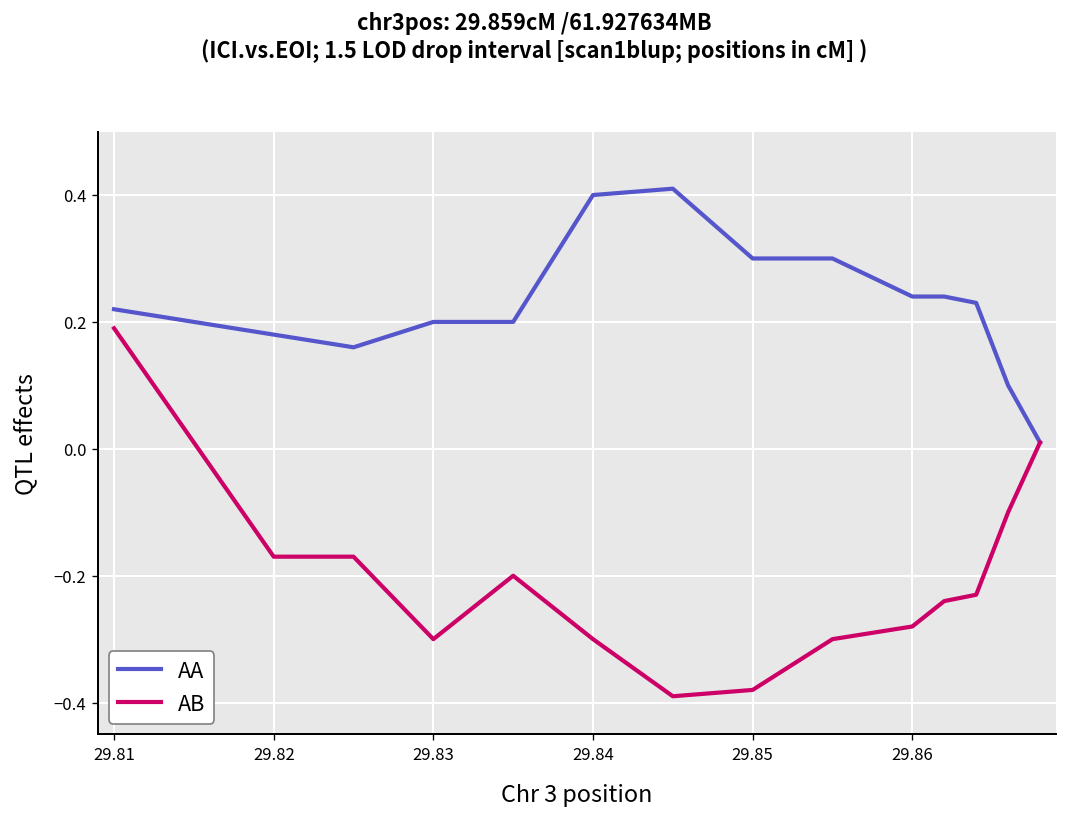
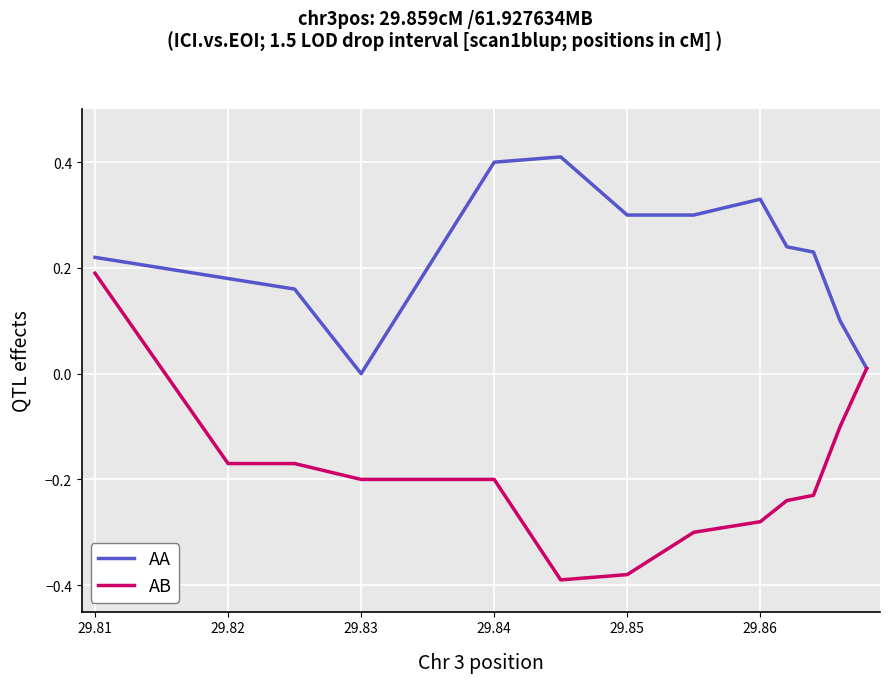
  {
    "AA": {
      "29.81": 0.22,
      "29.82": 0.18,
-     "29.83": 0.2,
+     "29.83": 0.0,
      "29.84": 0.40,
      "29.85": 0.30,
-     "29.86": 0.24
+     "29.86": 0.33
    },
    "AB": {
      "29.81": 0.19,
      "29.82": -0.17,
-     "29.83": -0.3,
-     "29.84": -0.3,
+     "29.83": -0.2,
+     "29.84": -0.2,
      "29.85": -0.38,
      "29.86": -0.28
    }
  }
